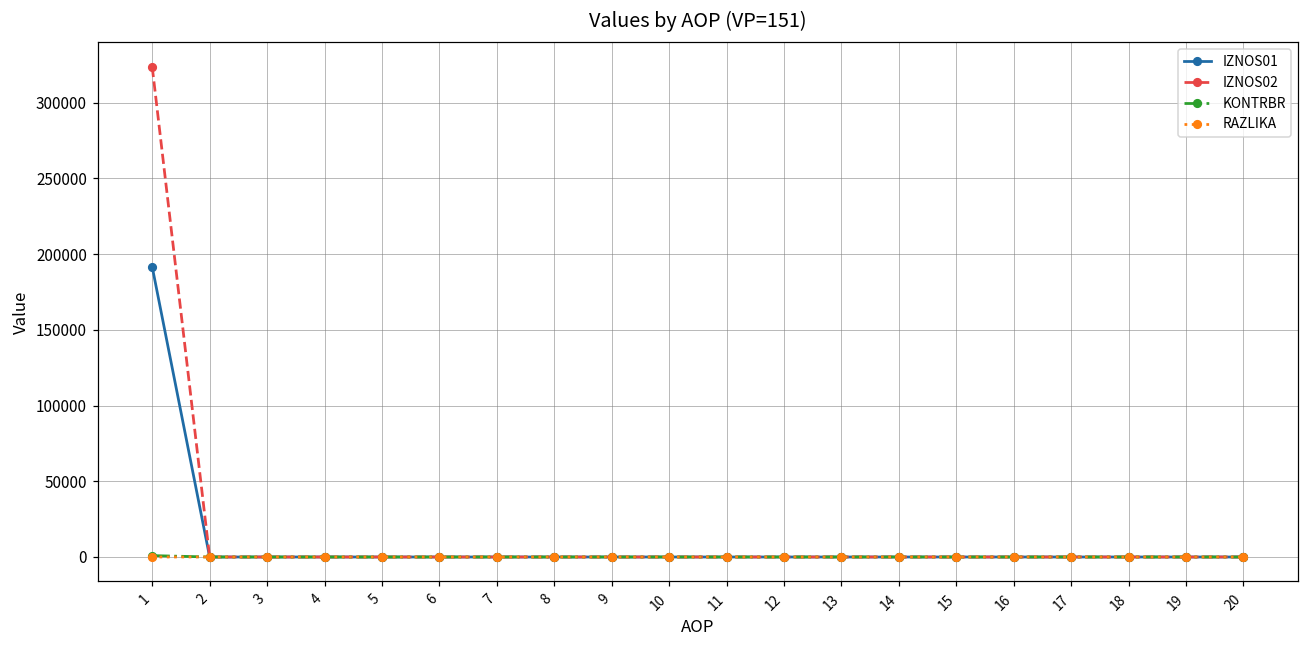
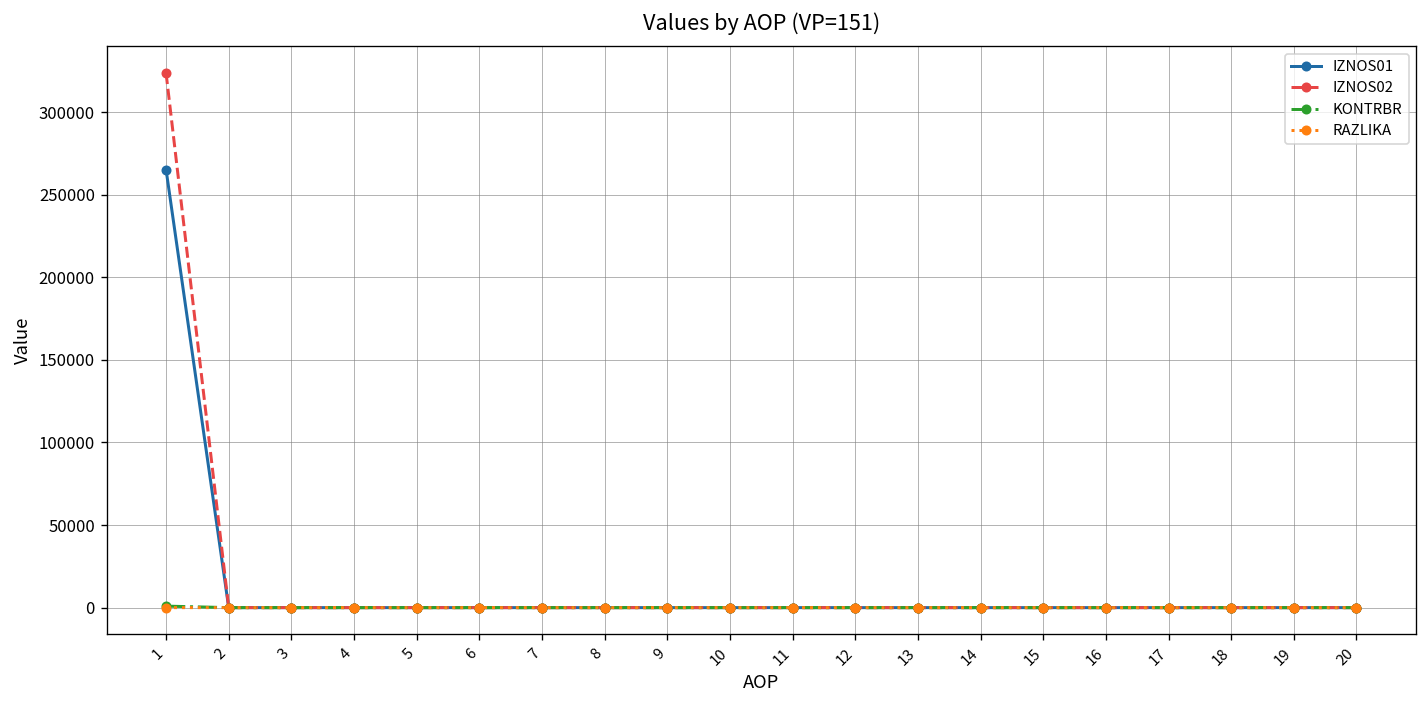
  {
    "IZNOS01": {
-     "1": 192000
+     "1": 265000
    },
    "IZNOS02": {
      "1": 324000
    }
  }
